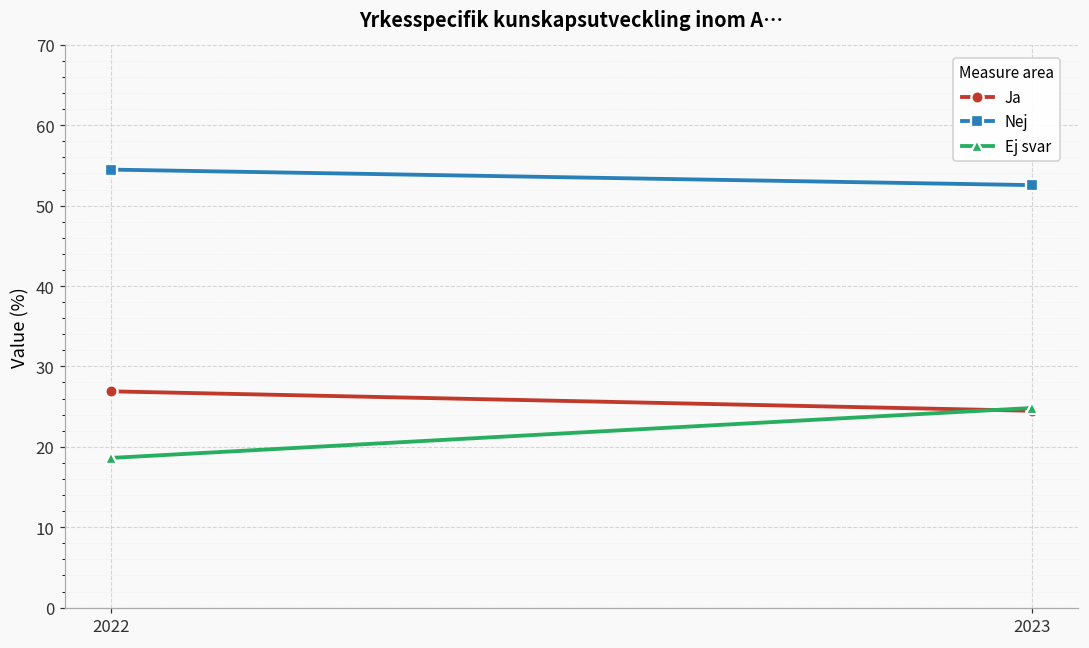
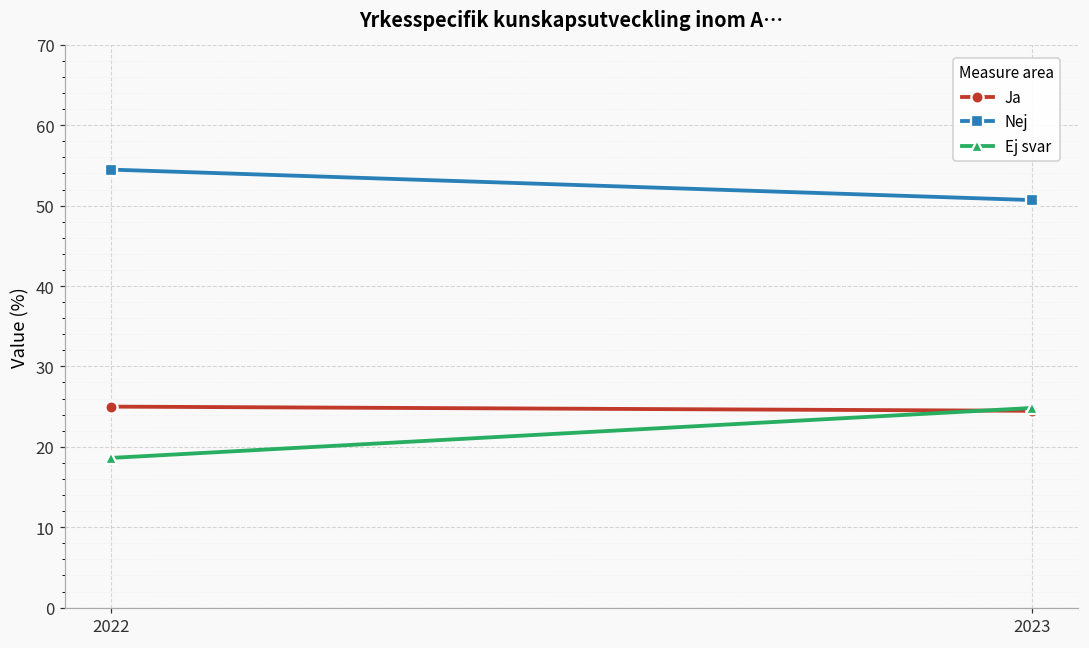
  {
    "Ja": {
-     "2022": 27,
+     "2022": 25,
      "2023": 24
    },
    "Nej": {
      "2022": 54,
-     "2023": 53
+     "2023": 51
    },
    "Ej svar": {
      "2022": 19,
      "2023": 25
    }
  }
